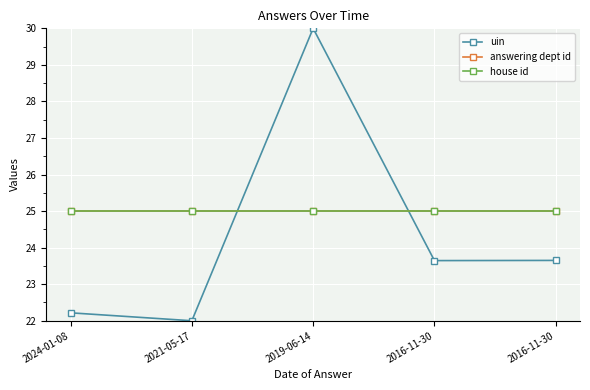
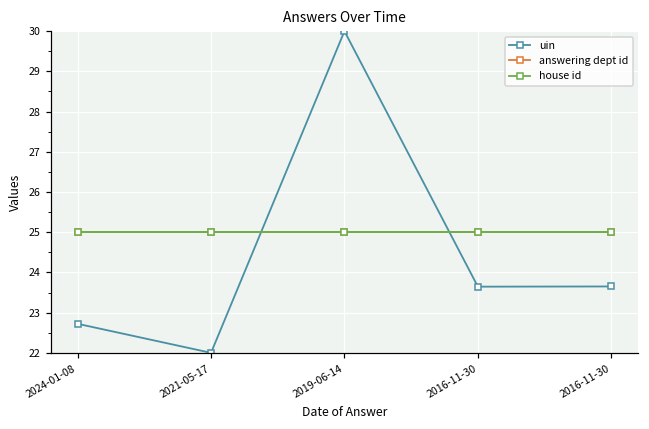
  {
    "uin": {
-     "2024-01-08": 22.2,
+     "2024-01-08": 22.7,
      "2021-05-17": 22.0,
      "2019-06-14": 30.0
    },
    "house id": {
      "2024-01-08": 25.0,
      "2021-05-17": 25.0,
      "2019-06-14": 25.0
    }
  }
